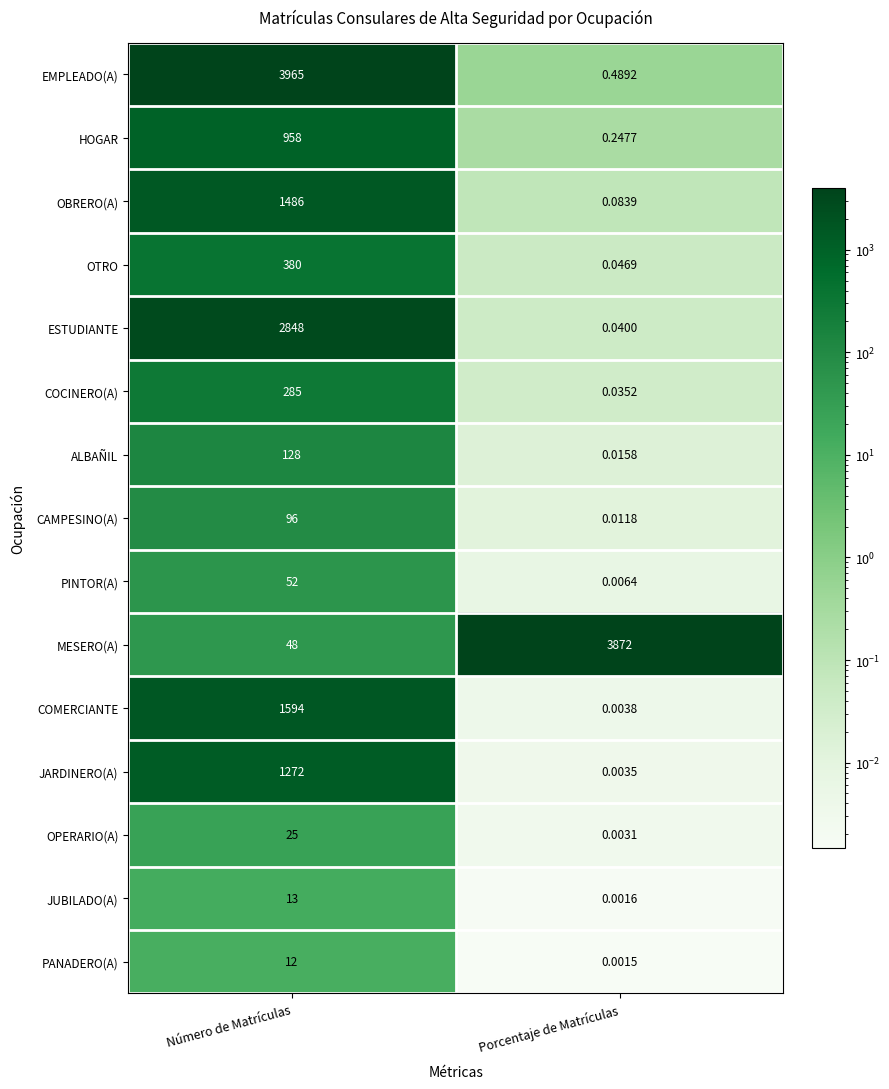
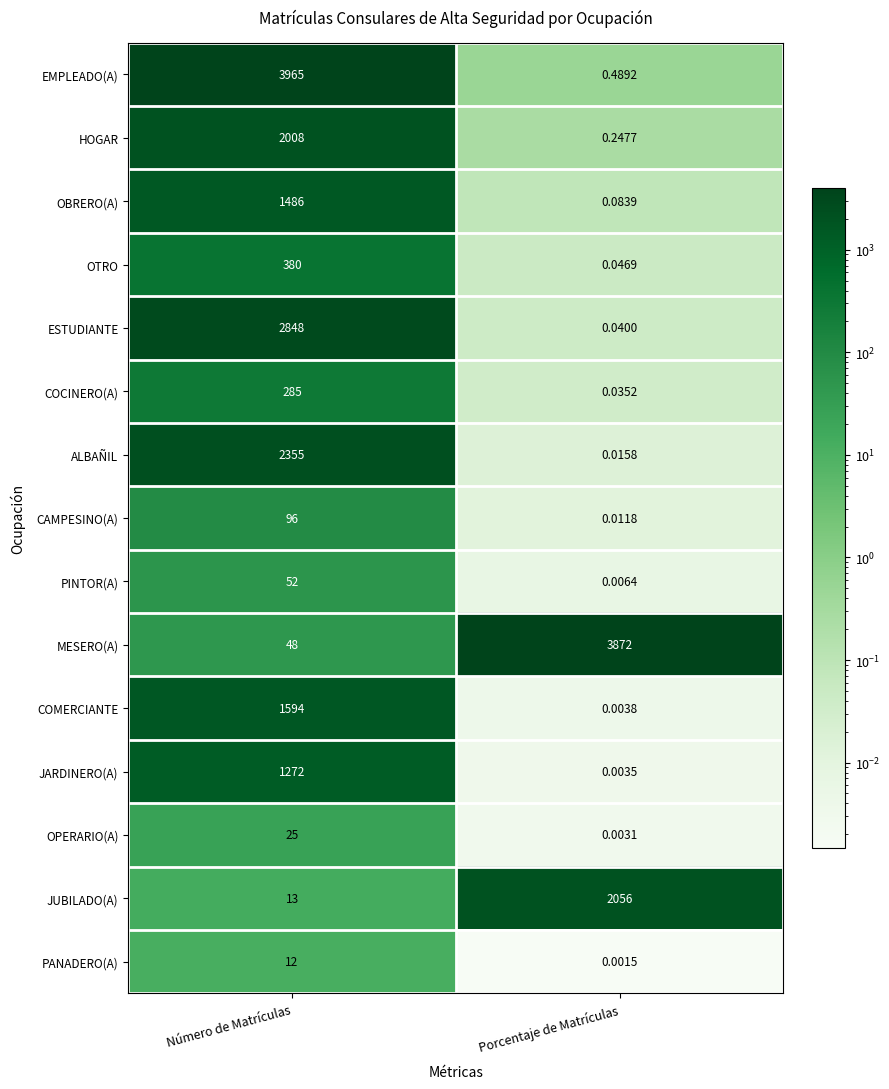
  {
    "EMPLEADO(A)": {
      "Número de Matrículas": 3965,
      "Porcentaje de Matrículas": 0.4892
    },
    "HOGAR": {
-     "Número de Matrículas": 958,
+     "Número de Matrículas": 2008,
      "Porcentaje de Matrículas": 0.2477
    },
    "OBRERO(A)": {
      "Número de Matrículas": 1486,
      "Porcentaje de Matrículas": 0.0839
    },
    "OTRO": {
      "Número de Matrículas": 380,
      "Porcentaje de Matrículas": 0.0469
    },
    "ESTUDIANTE": {
      "Número de Matrículas": 2848,
      "Porcentaje de Matrículas": 0.0400
    },
    "COCINERO(A)": {
      "Número de Matrículas": 285,
      "Porcentaje de Matrículas": 0.0352
    },
    "ALBAÑIL": {
-     "Número de Matrículas": 128,
+     "Número de Matrículas": 2355,
      "Porcentaje de Matrículas": 0.0158
    },
    "CAMPESINO(A)": {
      "Número de Matrículas": 96,
      "Porcentaje de Matrículas": 0.0118
    },
    "PINTOR(A)": {
      "Número de Matrículas": 52,
      "Porcentaje de Matrículas": 0.0064
    },
    "MESERO(A)": {
      "Número de Matrículas": 48,
      "Porcentaje de Matrículas": 3872
    },
    "COMERCIANTE": {
      "Número de Matrículas": 1594,
      "Porcentaje de Matrículas": 0.0038
    },
    "JARDINERO(A)": {
      "Número de Matrículas": 1272,
      "Porcentaje de Matrículas": 0.0035
    },
    "OPERARIO(A)": {
      "Número de Matrículas": 25,
      "Porcentaje de Matrículas": 0.0031
    },
    "JUBILADO(A)": {
      "Número de Matrículas": 13,
-     "Porcentaje de Matrículas": 0.0016
+     "Porcentaje de Matrículas": 2056
    },
    "PANADERO(A)": {
      "Número de Matrículas": 12,
      "Porcentaje de Matrículas": 0.0015
    }
  }
